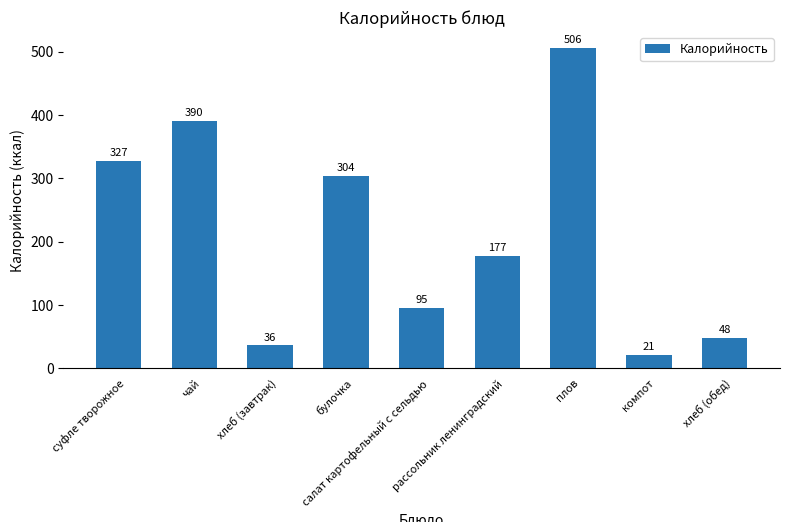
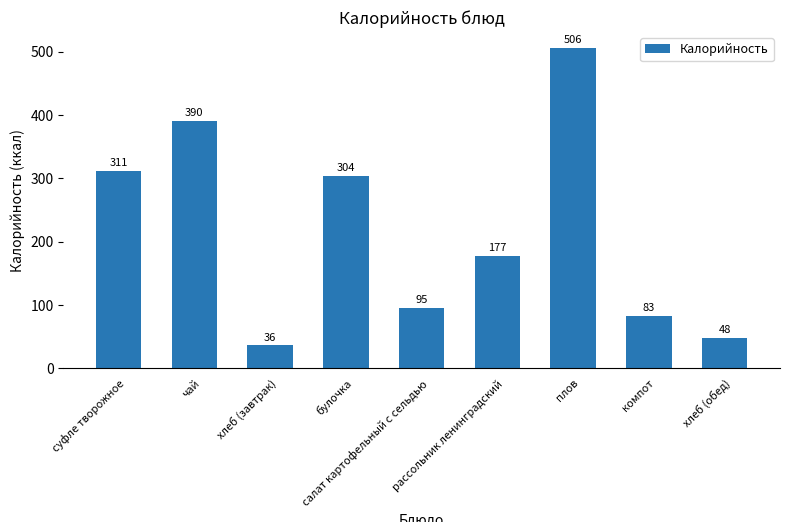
  {
-   "суфле творожное": 327,
+   "суфле творожное": 311,
    "чай": 390,
    "хлеб (завтрак)": 36,
    "булочка": 304,
    "салат картофельный с сельдью": 95,
    "рассольник ленинградский": 177,
    "плов": 506,
-   "компот": 21,
+   "компот": 83,
    "хлеб (обед)": 48
  }
